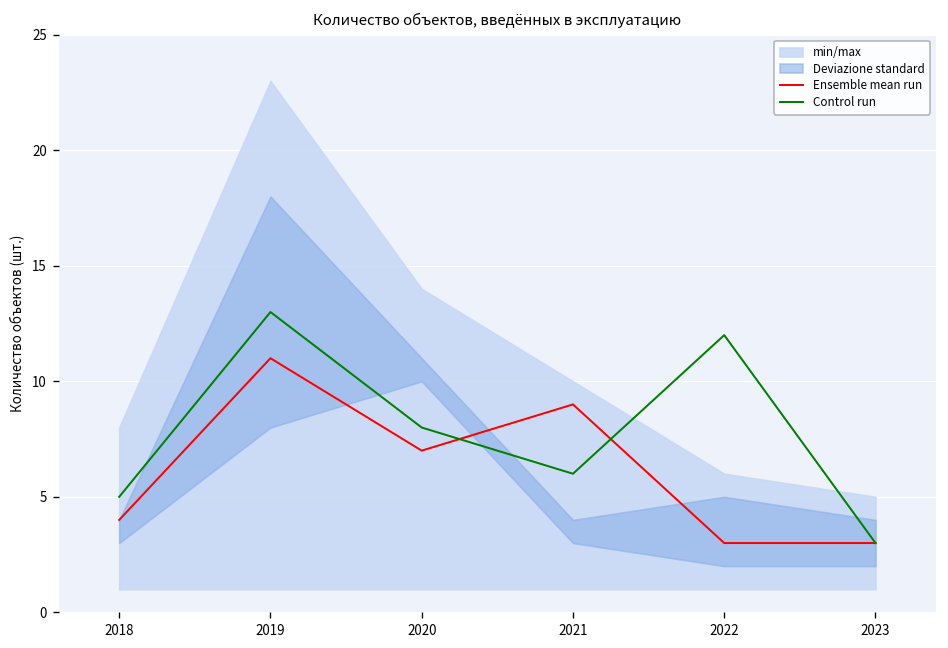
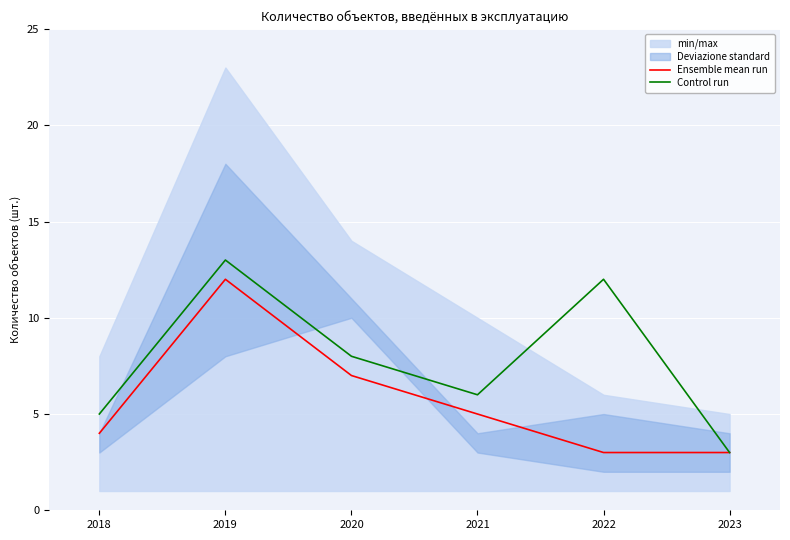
  {
    "Ensemble mean run": {
-     "2019": 11,
+     "2019": 12,
      "2020": 7,
-     "2021": 9,
+     "2021": 5,
      "2022": 3
    },
    "Control run": {
      "2018": 5,
      "2019": 13,
      "2020": 8,
      "2021": 6,
      "2022": 12
    }
  }
